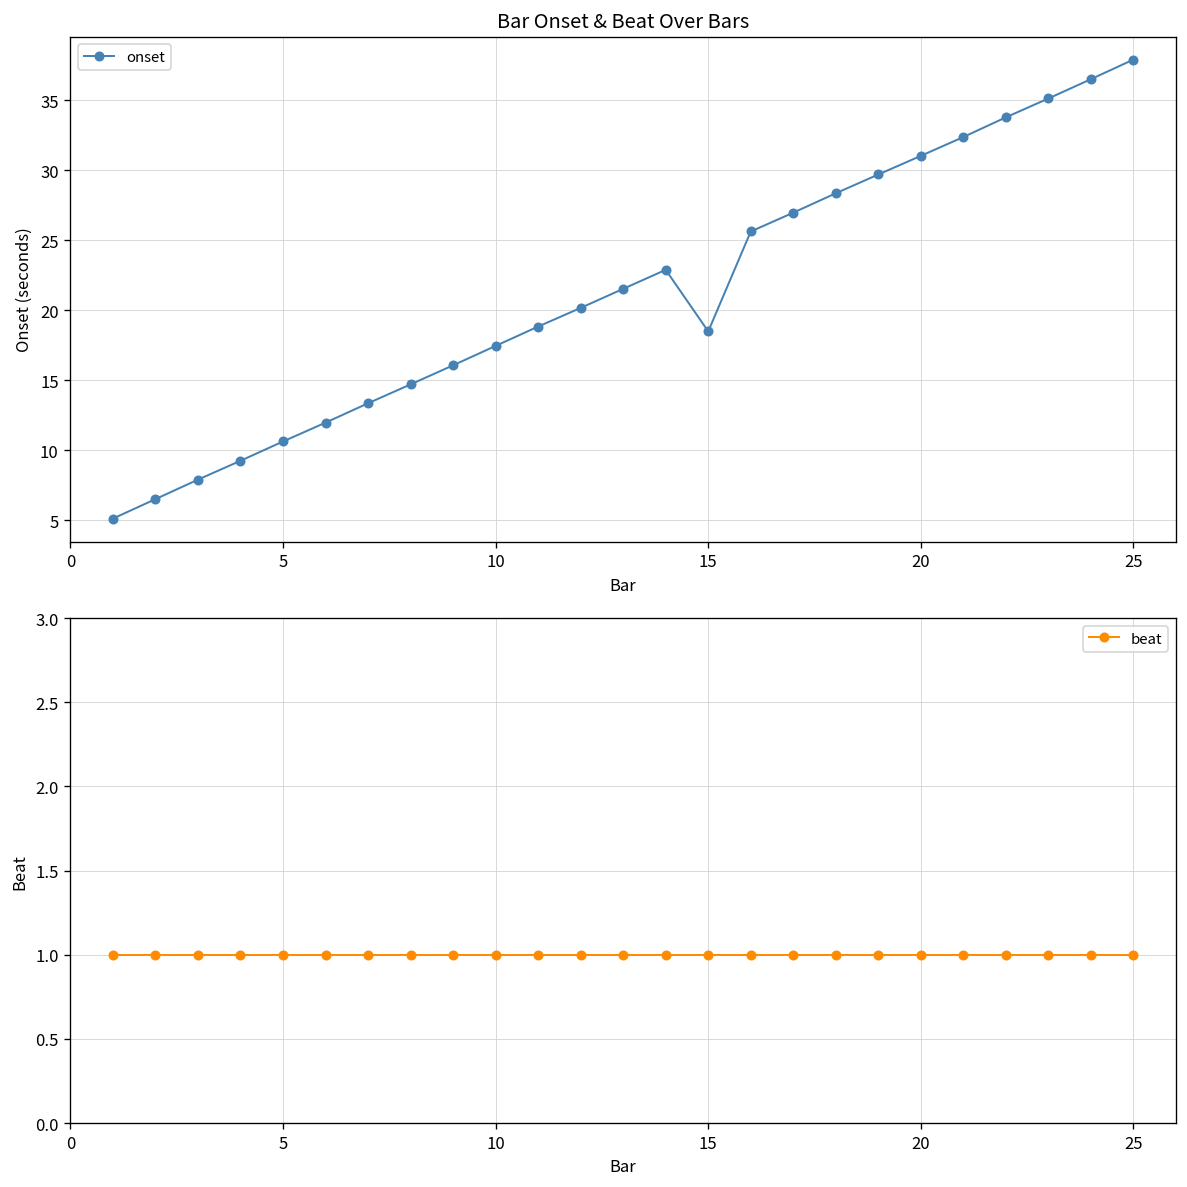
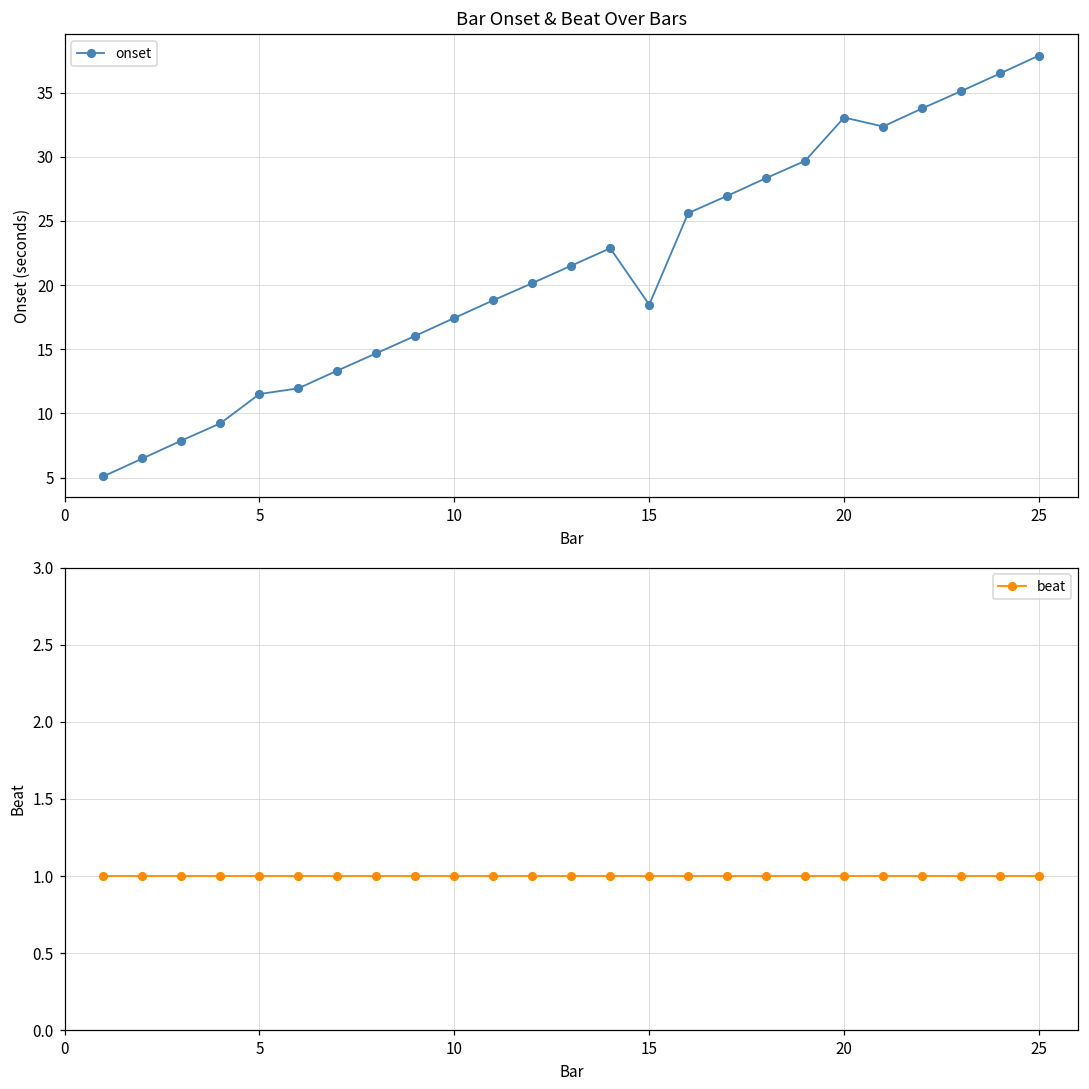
  {
    "Bar Onset & Beat Over Bars": {
-     "5": 10.6,
+     "5": 11.5,
      "10": 17.4,
      "15": 18.5,
-     "20": 31.0,
+     "20": 33.1,
      "25": 37.9
    }
  }
